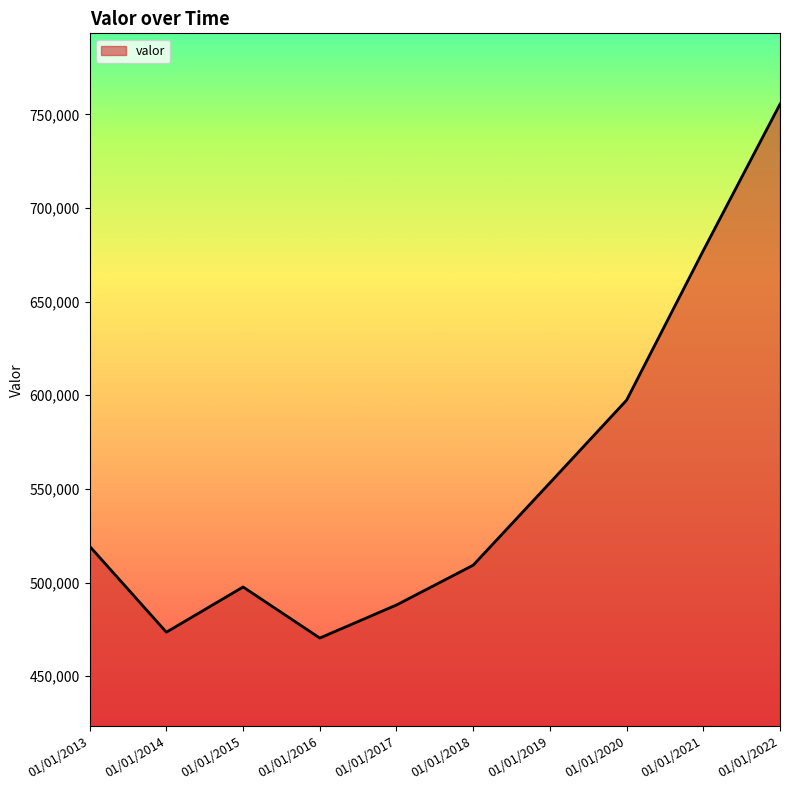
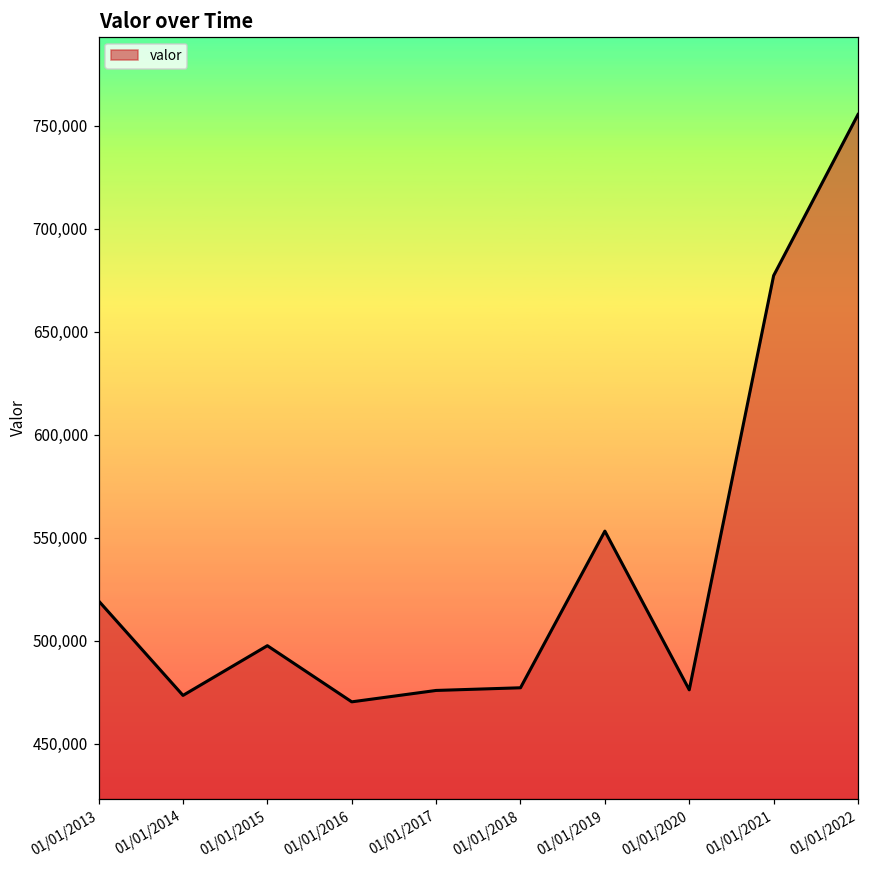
  {
    "01/01/2013": "519,000",
    "01/01/2014": "474,000",
    "01/01/2015": "498,000",
    "01/01/2016": "470,000",
-   "01/01/2017": "488,000",
-   "01/01/2018": "509,000",
+   "01/01/2017": "476,000",
+   "01/01/2018": "477,000",
    "01/01/2019": "553,000",
-   "01/01/2020": "597,000",
+   "01/01/2020": "476,000",
    "01/01/2021": "677,000",
    "01/01/2022": "755,000"
  }
